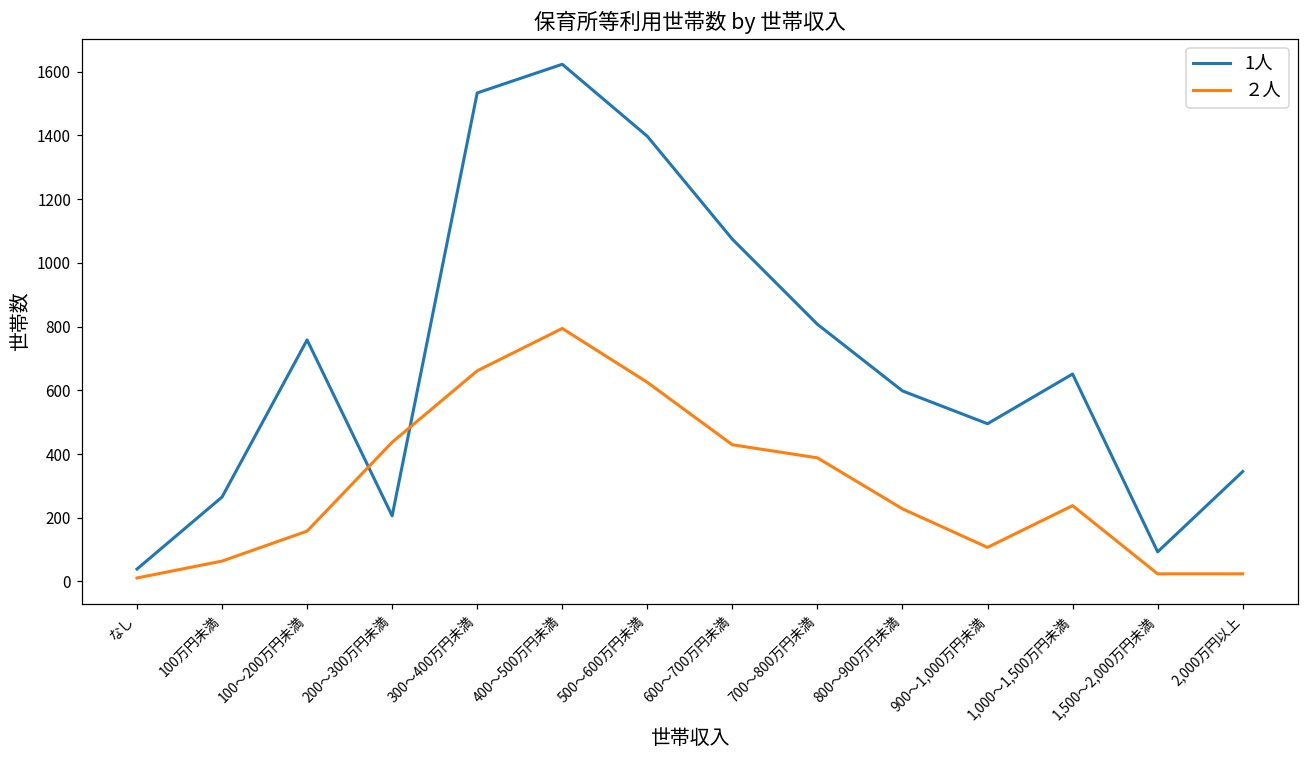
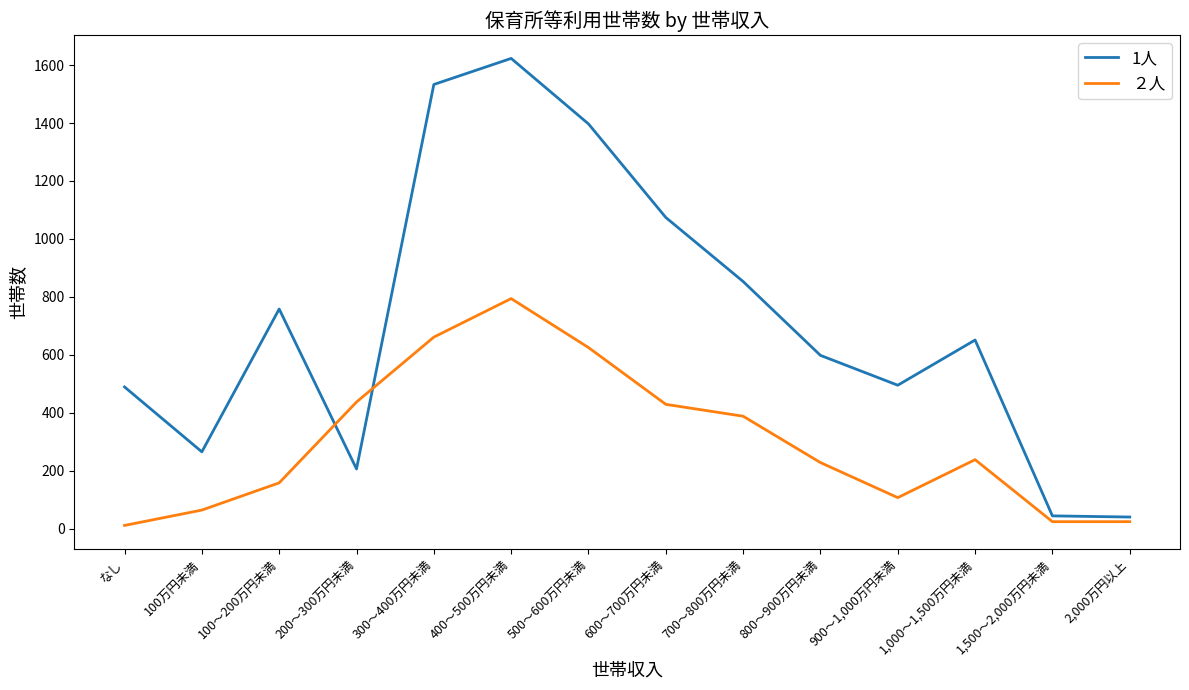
  {
    "1人": {
-     "なし": 40,
+     "なし": 490,
      "100万円未満": 270,
      "100～200万円未満": 760,
      "200～300万円未満": 210,
      "300～400万円未満": 1530,
      "400～500万円未満": 1620,
      "500～600万円未満": 1400,
      "600～700万円未満": 1070,
-     "700～800万円未満": 810,
+     "700～800万円未満": 850,
      "800～900万円未満": 600,
      "900～1,000万円未満": 500,
      "1,000～1,500万円未満": 650,
-     "1,500～2,000万円未満": 90,
-     "2,000万円以上": 350
+     "1,500～2,000万円未満": 40,
+     "2,000万円以上": 40
    },
    "２人": {
      "なし": 10,
      "100万円未満": 60,
      "100～200万円未満": 160,
      "200～300万円未満": 440,
      "300～400万円未満": 660,
      "400～500万円未満": 790,
      "500～600万円未満": 630,
      "600～700万円未満": 430,
      "700～800万円未満": 390,
      "800～900万円未満": 230,
      "900～1,000万円未満": 110,
      "1,000～1,500万円未満": 240,
      "1,500～2,000万円未満": 20,
      "2,000万円以上": 20
    }
  }
